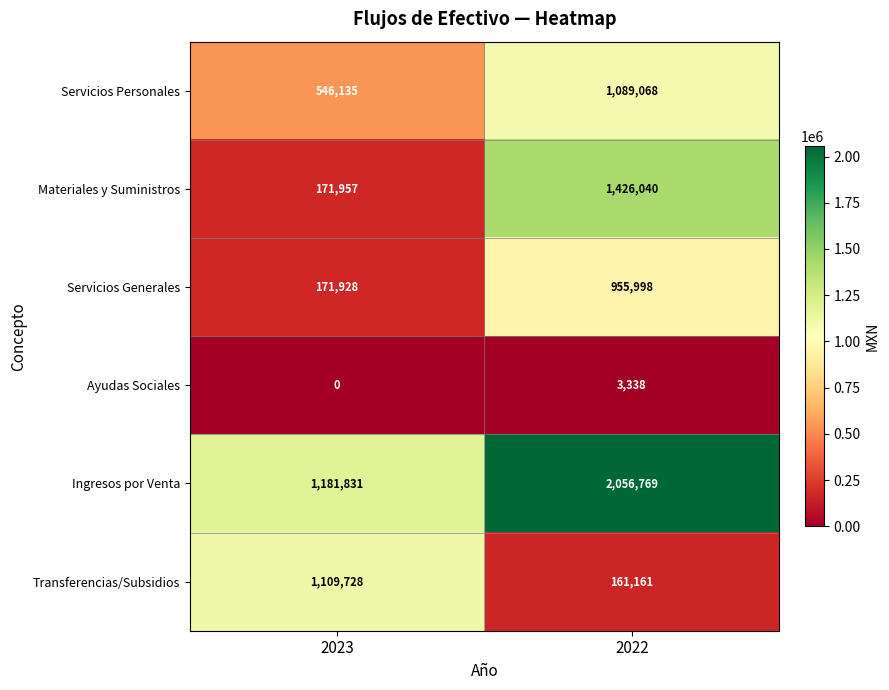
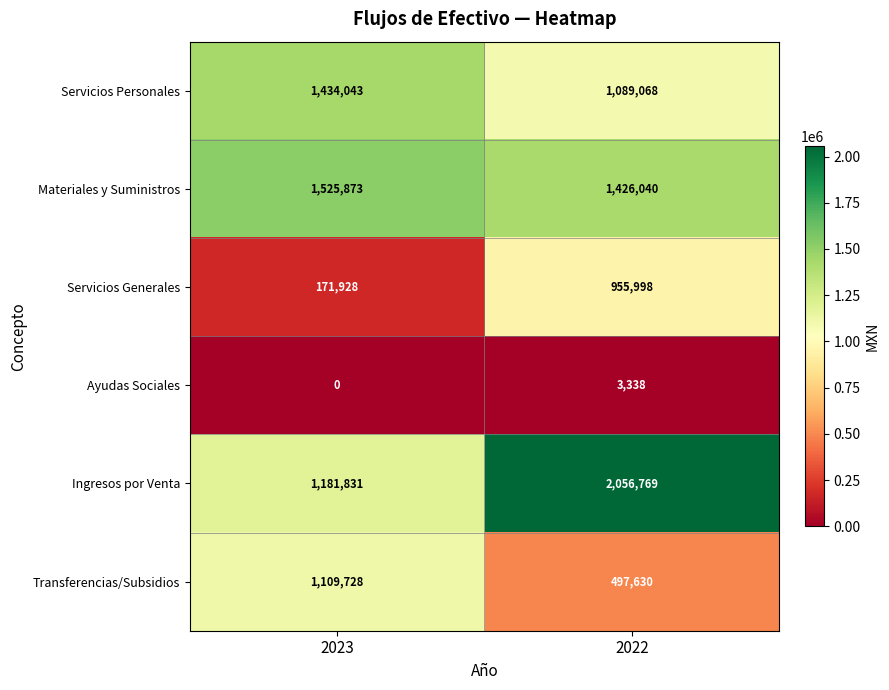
  {
    "Servicios Personales": {
-     "2023": "546,135",
+     "2023": "1,434,043",
      "2022": "1,089,068"
    },
    "Materiales y Suministros": {
-     "2023": "171,957",
+     "2023": "1,525,873",
      "2022": "1,426,040"
    },
    "Servicios Generales": {
      "2023": "171,928",
      "2022": "955,998"
    },
    "Ayudas Sociales": {
      "2023": "0",
      "2022": "3,338"
    },
    "Ingresos por Venta": {
      "2023": "1,181,831",
      "2022": "2,056,769"
    },
    "Transferencias/Subsidios": {
      "2023": "1,109,728",
-     "2022": "161,161"
+     "2022": "497,630"
    }
  }
